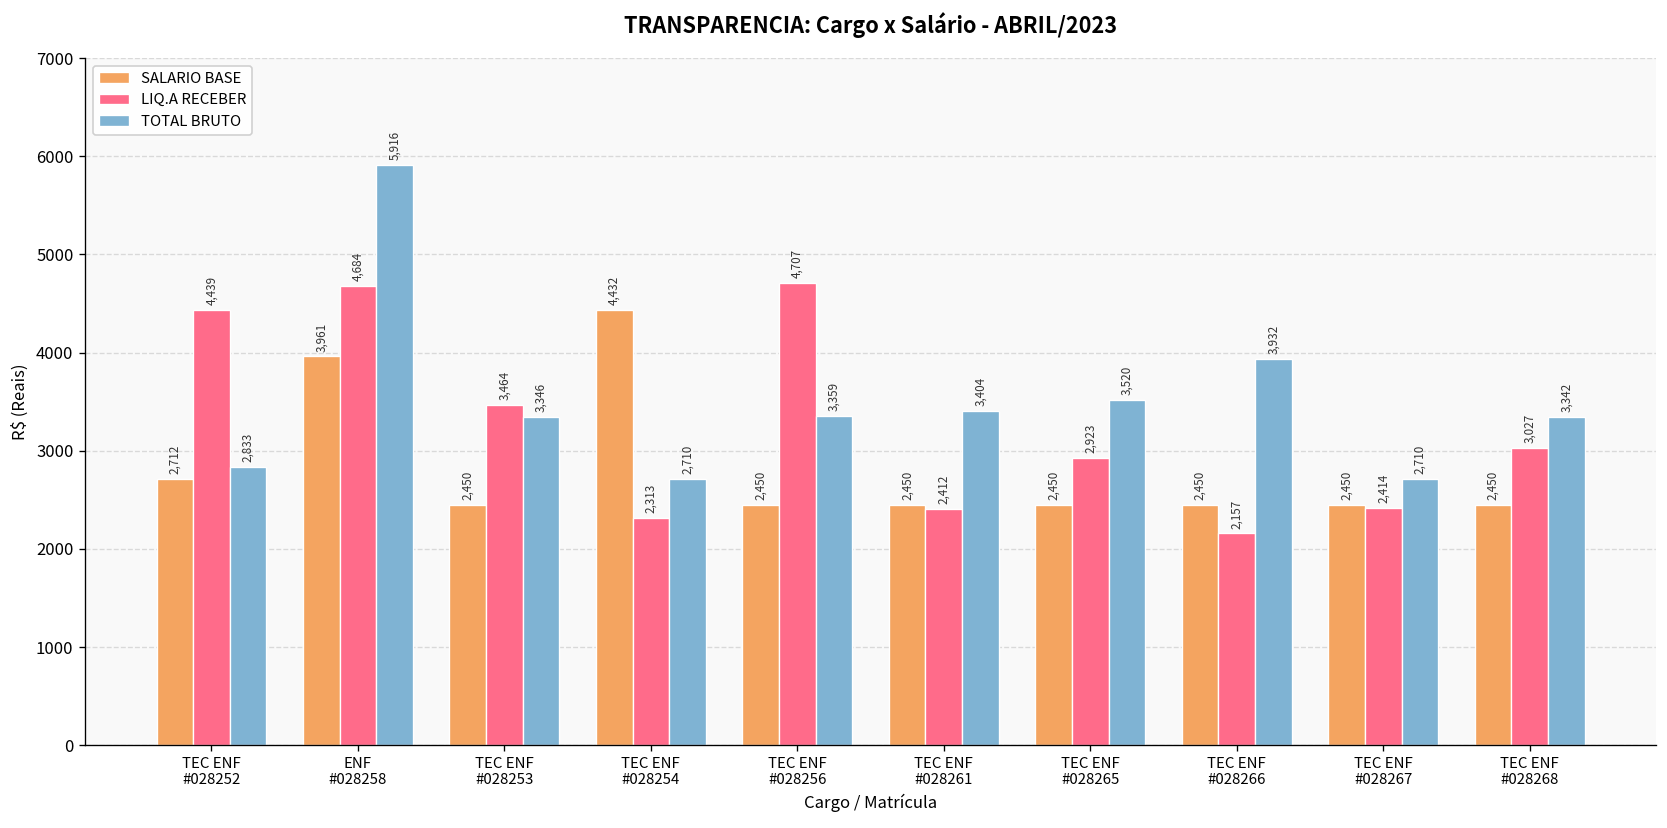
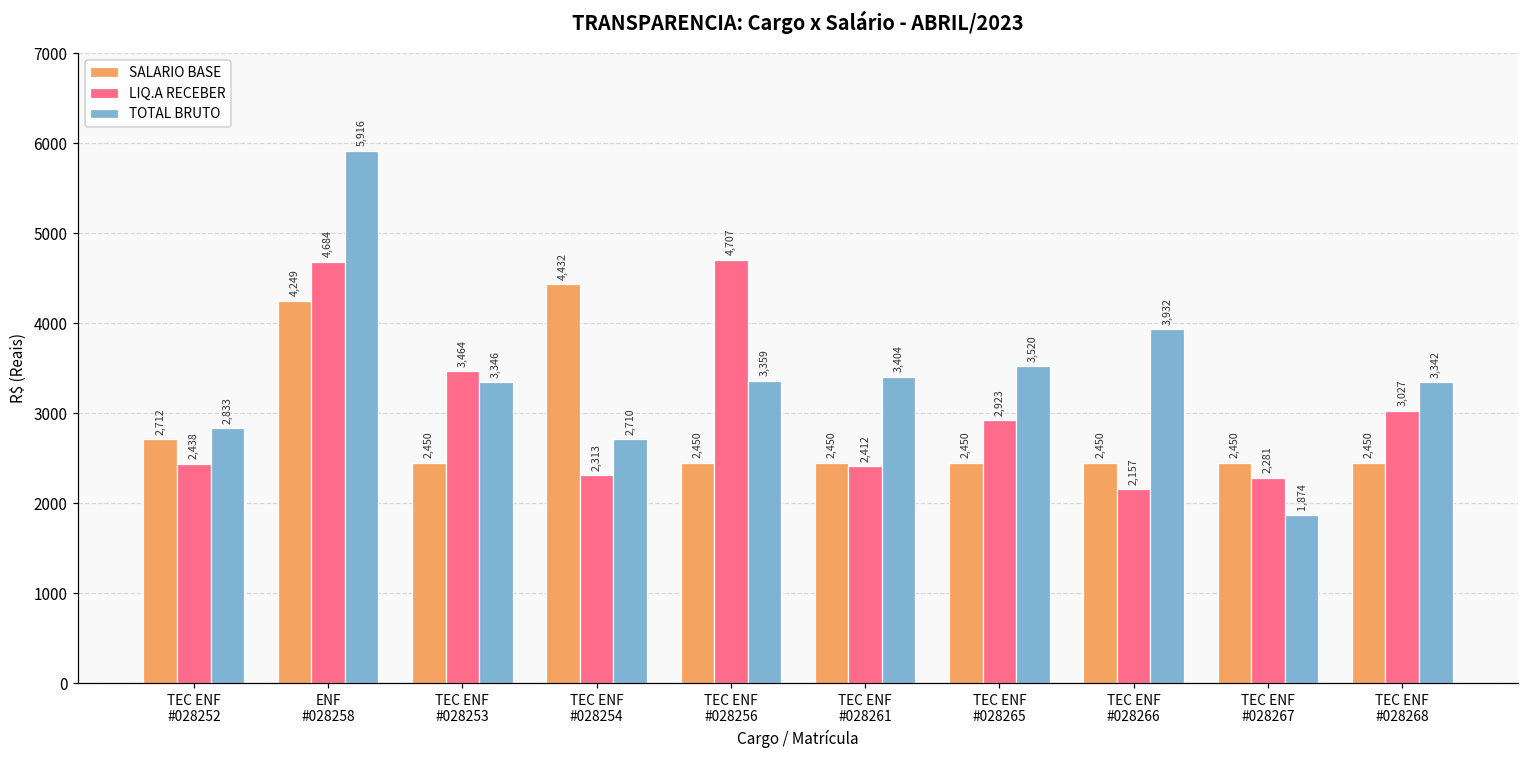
  {
    "SALARIO BASE": {
      "TEC ENF #028252": "2,712",
-     "ENF #028258": "3,961",
+     "ENF #028258": "4,249",
      "TEC ENF #028253": "2,450",
      "TEC ENF #028254": "4,432",
      "TEC ENF #028256": "2,450",
      "TEC ENF #028261": "2,450",
      "TEC ENF #028265": "2,450",
      "TEC ENF #028266": "2,450",
      "TEC ENF #028267": "2,450",
      "TEC ENF #028268": "2,450"
    },
    "LIQ.A RECEBER": {
-     "TEC ENF #028252": "4,439",
+     "TEC ENF #028252": "2,438",
      "ENF #028258": "4,684",
      "TEC ENF #028253": "3,464",
      "TEC ENF #028254": "2,313",
      "TEC ENF #028256": "4,707",
      "TEC ENF #028261": "2,412",
      "TEC ENF #028265": "2,923",
      "TEC ENF #028266": "2,157",
-     "TEC ENF #028267": "2,414",
+     "TEC ENF #028267": "2,281",
      "TEC ENF #028268": "3,027"
    },
    "TOTAL BRUTO": {
      "TEC ENF #028252": "2,833",
      "ENF #028258": "5,916",
      "TEC ENF #028253": "3,346",
      "TEC ENF #028254": "2,710",
      "TEC ENF #028256": "3,359",
      "TEC ENF #028261": "3,404",
      "TEC ENF #028265": "3,520",
      "TEC ENF #028266": "3,932",
-     "TEC ENF #028267": "2,710",
+     "TEC ENF #028267": "1,874",
      "TEC ENF #028268": "3,342"
    }
  }
